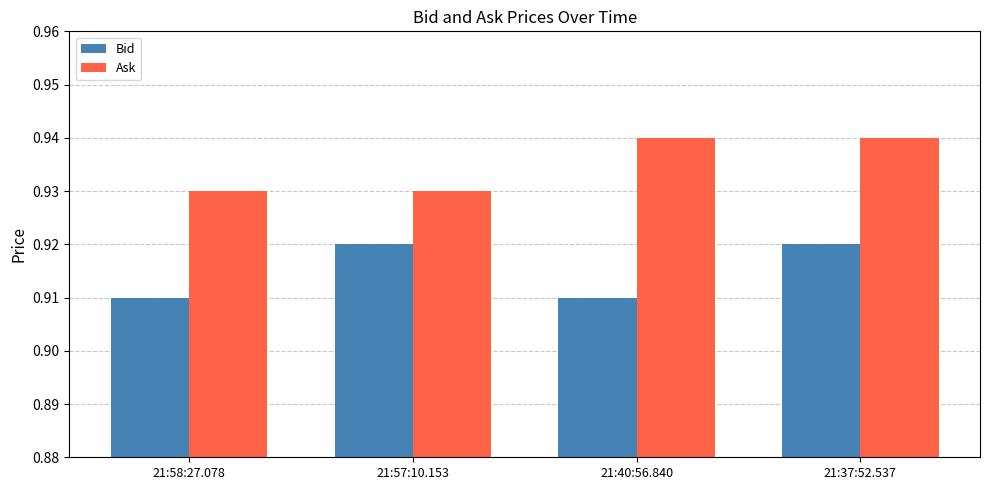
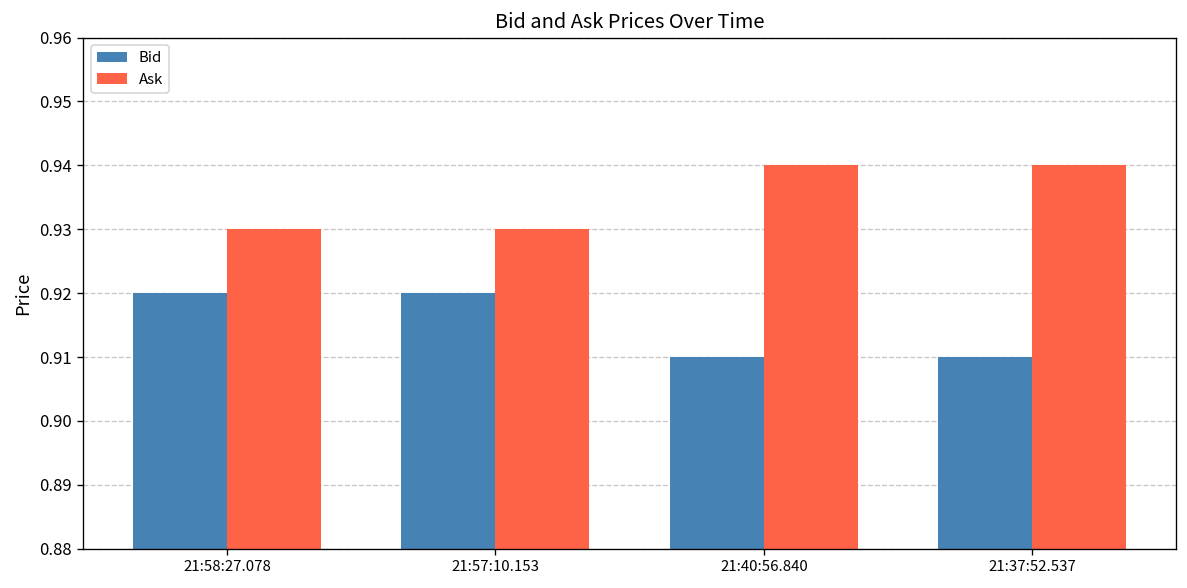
  {
    "Bid": {
-     "21:58:27.078": 0.91,
+     "21:58:27.078": 0.92,
      "21:57:10.153": 0.92,
      "21:40:56.840": 0.91,
-     "21:37:52.537": 0.92
+     "21:37:52.537": 0.91
    },
    "Ask": {
      "21:58:27.078": 0.93,
      "21:57:10.153": 0.93,
      "21:40:56.840": 0.94,
      "21:37:52.537": 0.94
    }
  }
